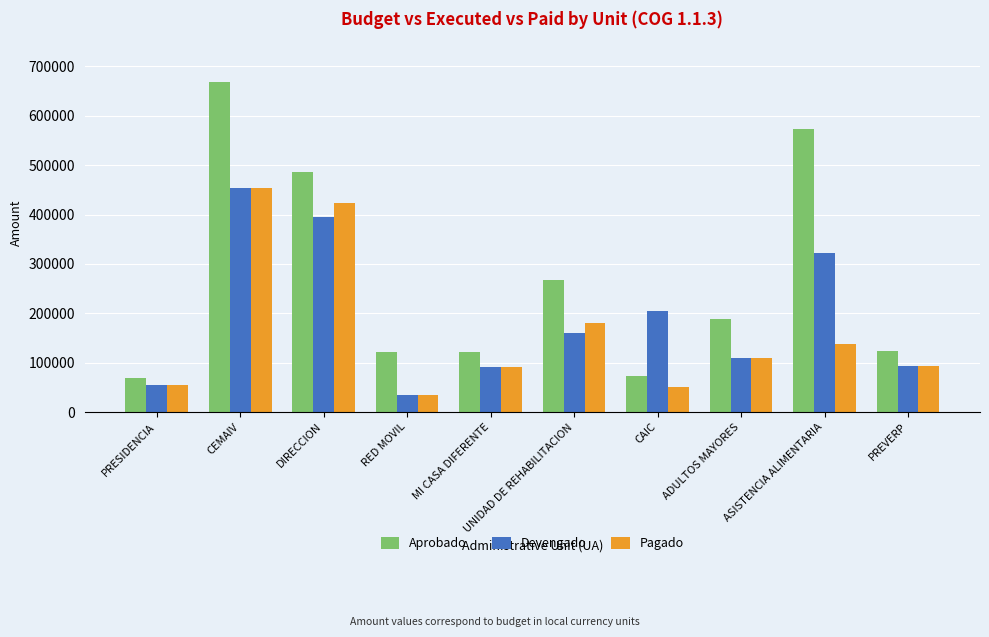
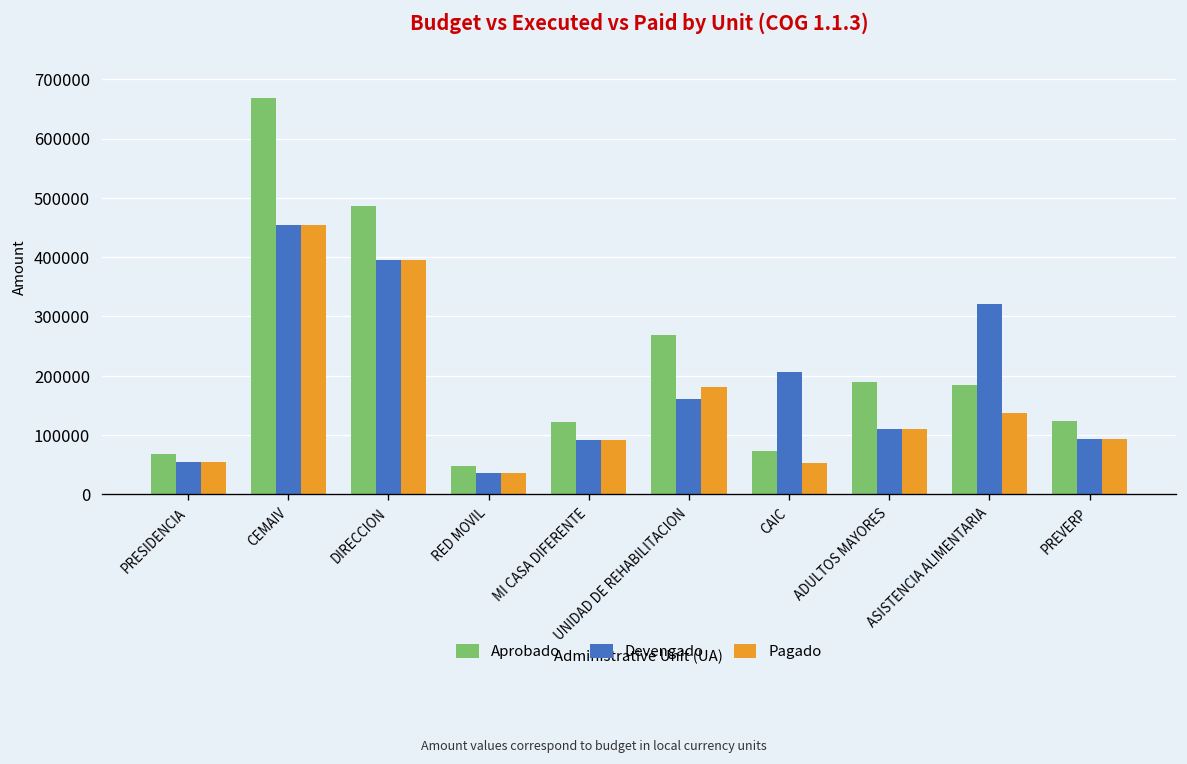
  {
    "Aprobado": {
      "PRESIDENCIA": 70000,
      "CEMAIV": 670000,
      "DIRECCION": 490000,
-     "RED MOVIL": 120000,
+     "RED MOVIL": 50000,
      "MI CASA DIFERENTE": 120000,
      "UNIDAD DE REHABILITACION": 270000,
      "CAIC": 70000,
      "ADULTOS MAYORES": 190000,
-     "ASISTENCIA ALIMENTARIA": 570000,
+     "ASISTENCIA ALIMENTARIA": 180000,
      "PREVERP": 120000
    },
    "Devengado": {
      "PRESIDENCIA": 50000,
      "CEMAIV": 450000,
      "DIRECCION": 400000,
      "RED MOVIL": 40000,
      "MI CASA DIFERENTE": 90000,
      "UNIDAD DE REHABILITACION": 160000,
      "CAIC": 210000,
      "ADULTOS MAYORES": 110000,
      "ASISTENCIA ALIMENTARIA": 320000,
      "PREVERP": 90000
    },
    "Pagado": {
      "PRESIDENCIA": 50000,
      "CEMAIV": 450000,
-     "DIRECCION": 420000,
+     "DIRECCION": 400000,
      "RED MOVIL": 40000,
      "MI CASA DIFERENTE": 90000,
      "UNIDAD DE REHABILITACION": 180000,
      "CAIC": 50000,
      "ADULTOS MAYORES": 110000,
      "ASISTENCIA ALIMENTARIA": 140000,
      "PREVERP": 90000
    }
  }
